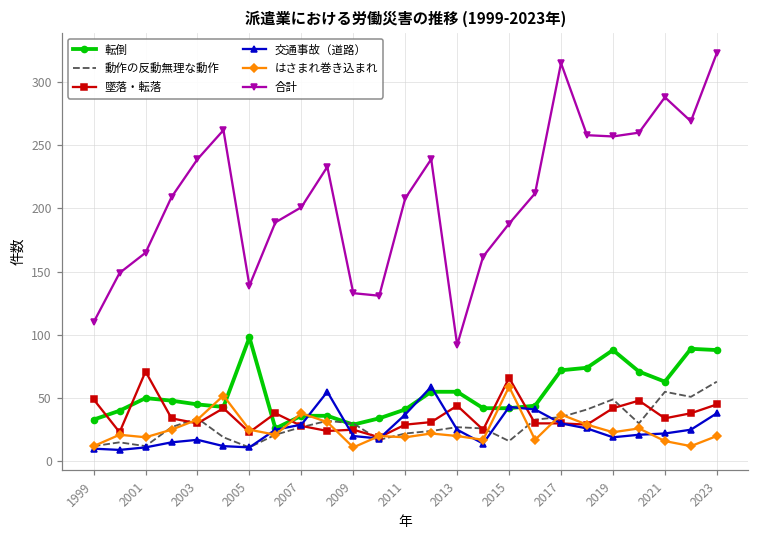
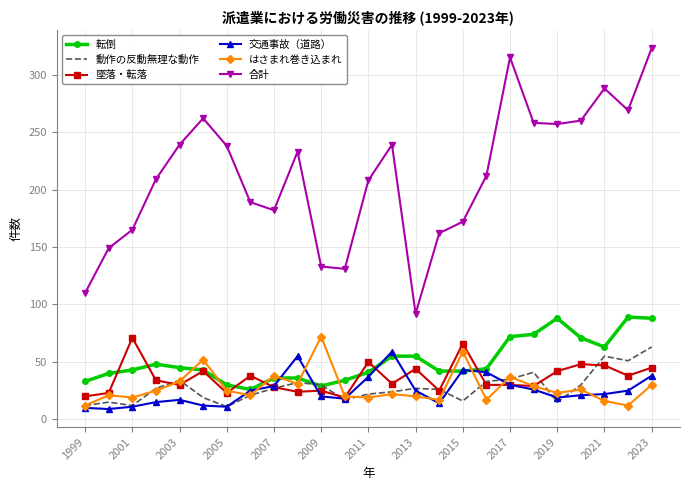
  {
    "転倒": {
      "1999": 33,
-     "2001": 50,
+     "2001": 43,
      "2003": 45,
-     "2005": 98,
+     "2005": 30,
      "2011": 41,
      "2013": 55,
      "2017": 72,
      "2019": 88,
      "2021": 63,
      "2023": 88
    },
    "動作の反動無理な動作": {
      "2011": 22,
      "2015": 16,
-     "2019": 49,
+     "2019": 15,
      "2021": 55,
      "2023": 63
    },
    "墜落・転落": {
-     "1999": 49,
+     "1999": 20,
      "2001": 71,
      "2003": 30,
      "2009": 25,
-     "2011": 29,
+     "2011": 50,
      "2013": 44,
      "2015": 66,
      "2019": 42,
-     "2021": 34,
+     "2021": 47,
      "2023": 45
    },
    "交通事故（道路）": {
      "2003": 17,
      "2009": 20,
      "2011": 37,
      "2019": 19,
      "2021": 22,
      "2023": 38
    },
    "はさまれ巻き込まれ": {
      "2001": 19,
-     "2009": 11,
+     "2009": 72,
      "2011": 19,
      "2013": 20,
      "2015": 59,
      "2019": 23,
      "2021": 16,
-     "2023": 20
+     "2023": 30
    },
    "合計": {
      "1999": 110,
      "2001": 165,
      "2003": 239,
-     "2005": 139,
-     "2007": 201,
+     "2005": 238,
+     "2007": 182,
      "2009": 133,
      "2011": 208,
      "2013": 92,
-     "2015": 188,
+     "2015": 172,
      "2017": 315,
      "2019": 257,
      "2021": 288,
      "2023": 323
    }
  }
